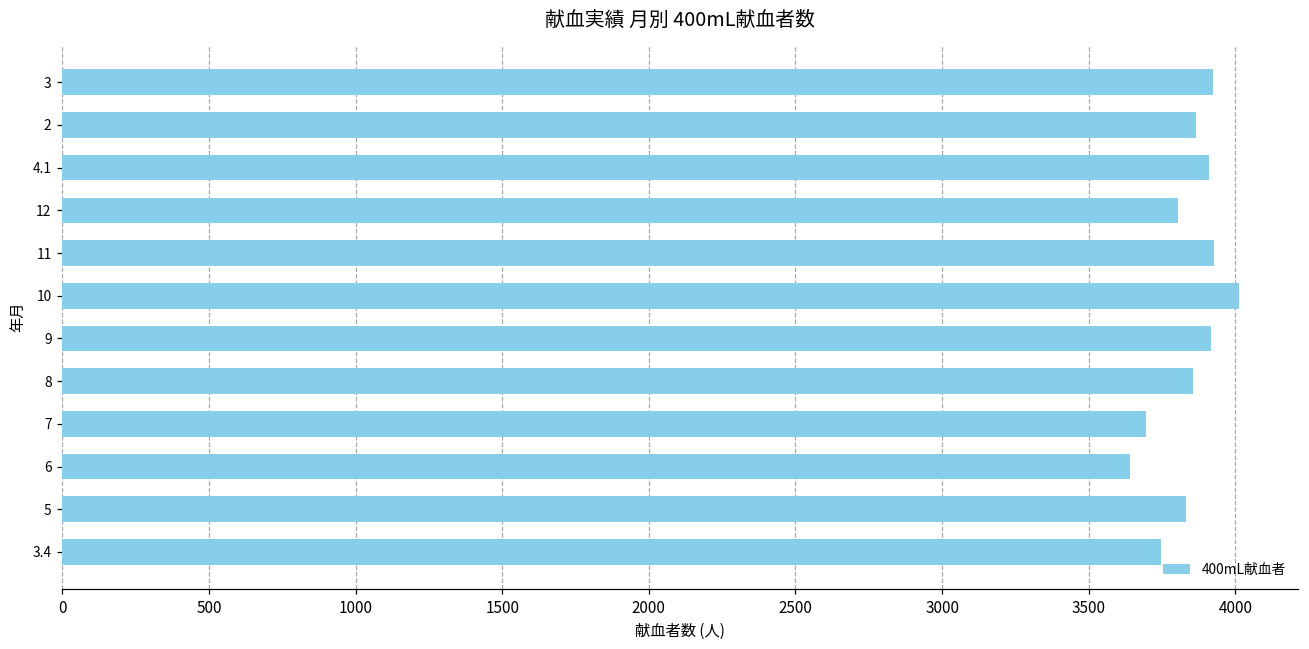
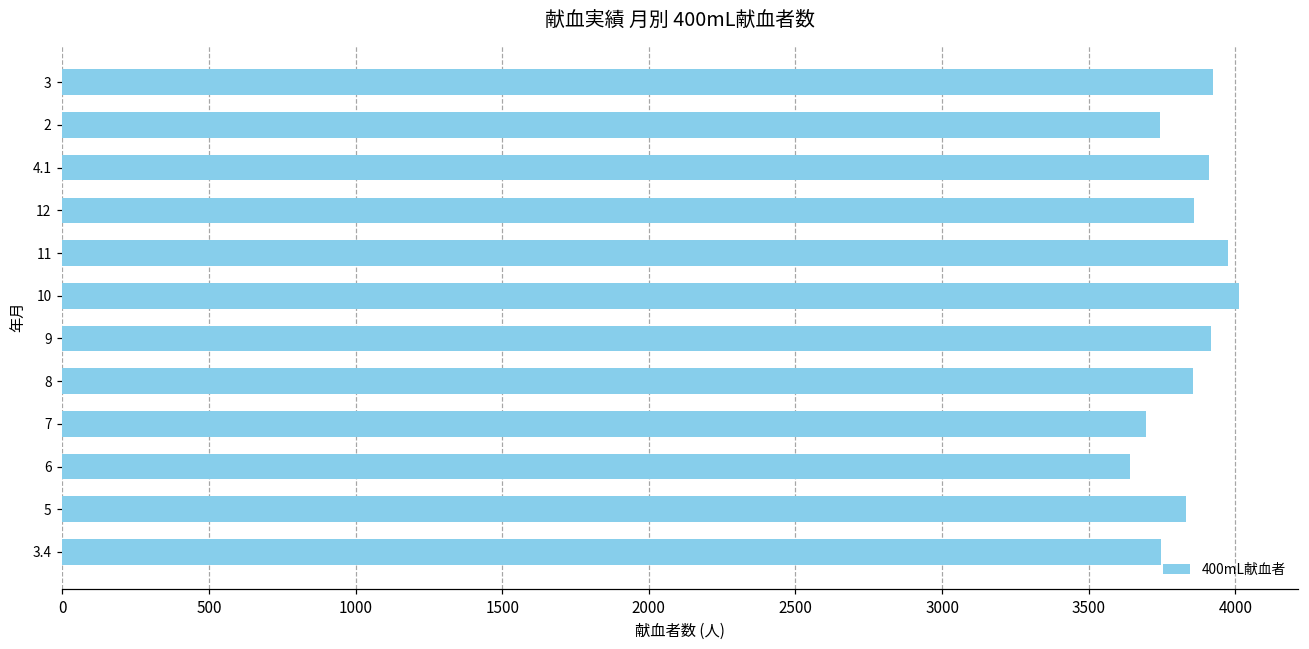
  {
    "3": 3920,
-   "2": 3870,
+   "2": 3740,
    "4.1": 3910,
-   "12": 3810,
-   "11": 3930,
+   "12": 3860,
+   "11": 3970,
    "10": 4010,
    "9": 3920,
    "8": 3860,
    "7": 3700,
    "6": 3640,
    "5": 3830,
    "3.4": 3750
  }
